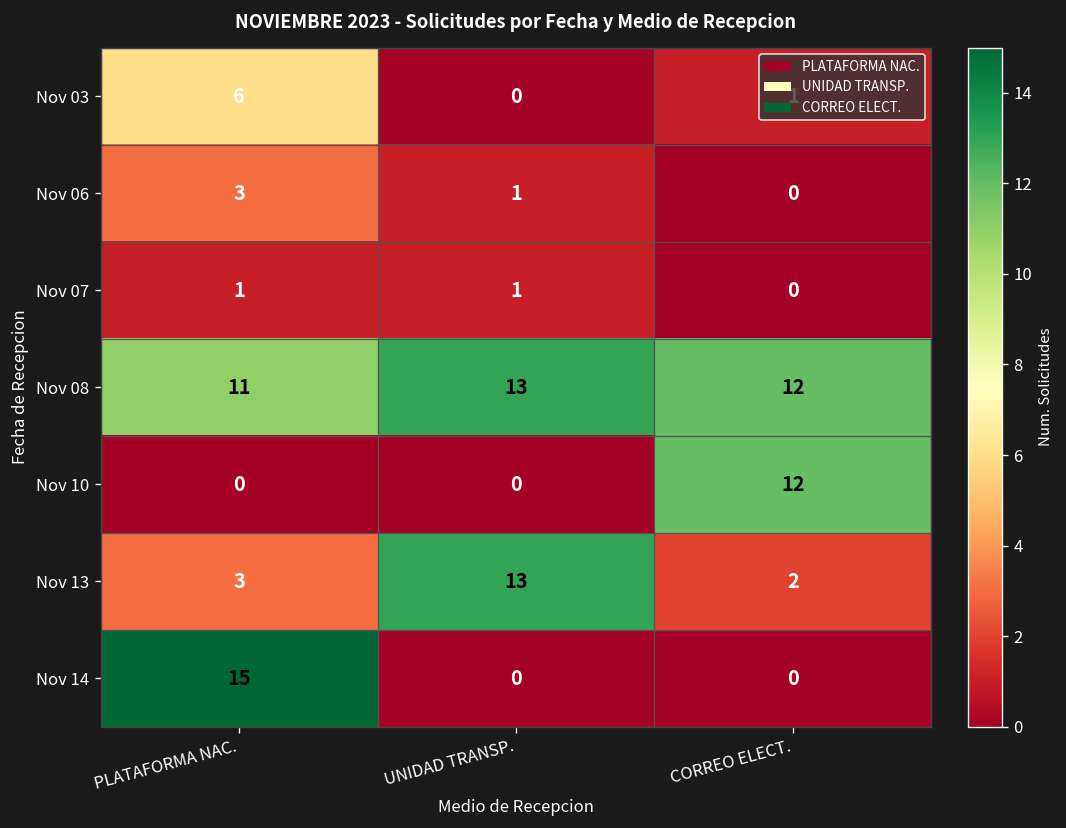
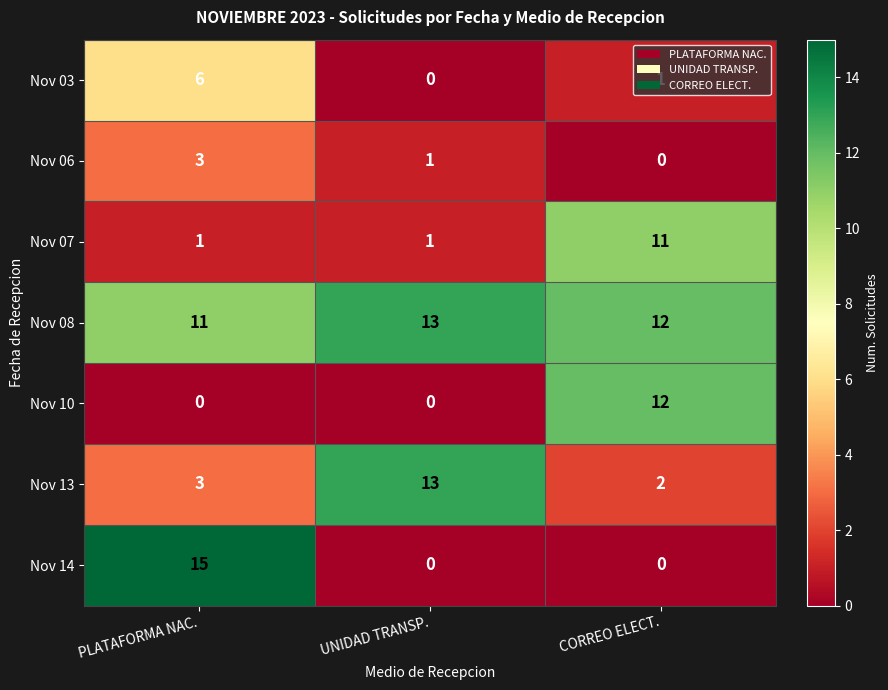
  {
    "Nov 03": {
      "PLATAFORMA NAC.": 6,
      "UNIDAD TRANSP.": 0
    },
    "Nov 06": {
      "PLATAFORMA NAC.": 3,
      "UNIDAD TRANSP.": 1,
      "CORREO ELECT.": 0
    },
    "Nov 07": {
      "PLATAFORMA NAC.": 1,
      "UNIDAD TRANSP.": 1,
-     "CORREO ELECT.": 0
+     "CORREO ELECT.": 11
    },
    "Nov 08": {
      "PLATAFORMA NAC.": 11,
      "UNIDAD TRANSP.": 13,
      "CORREO ELECT.": 12
    },
    "Nov 10": {
      "PLATAFORMA NAC.": 0,
      "UNIDAD TRANSP.": 0,
      "CORREO ELECT.": 12
    },
    "Nov 13": {
      "PLATAFORMA NAC.": 3,
      "UNIDAD TRANSP.": 13,
      "CORREO ELECT.": 2
    },
    "Nov 14": {
      "PLATAFORMA NAC.": 15,
      "UNIDAD TRANSP.": 0,
      "CORREO ELECT.": 0
    }
  }
